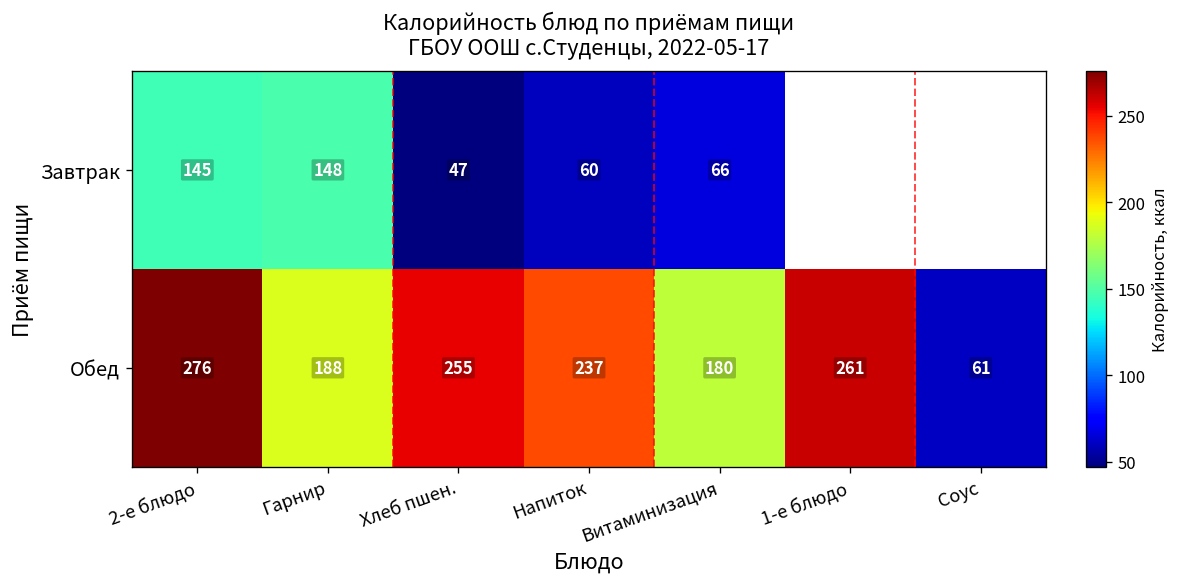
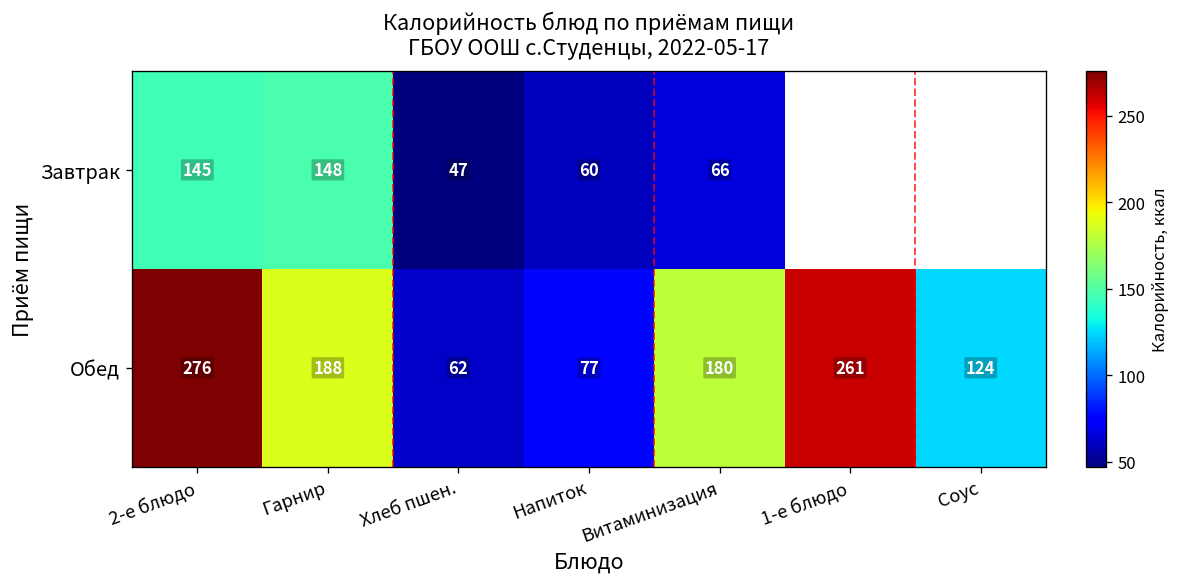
  {
    "Обед": {
-     "Хлеб пшен.": 255,
-     "Напиток": 237,
-     "Соус": 61
+     "Хлеб пшен.": 62,
+     "Напиток": 77,
+     "Соус": 124
    }
  }
